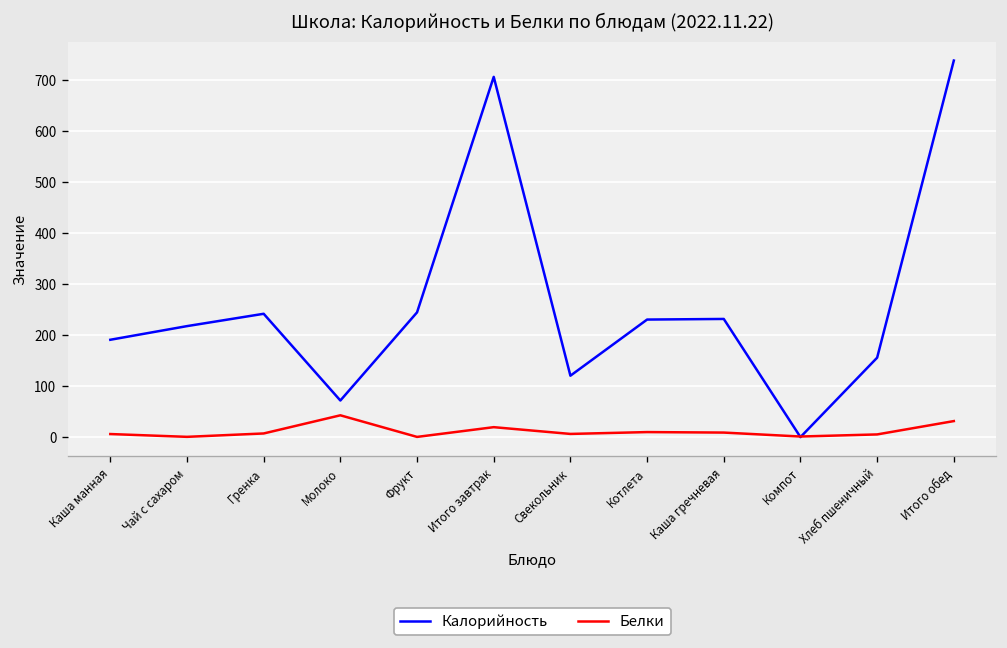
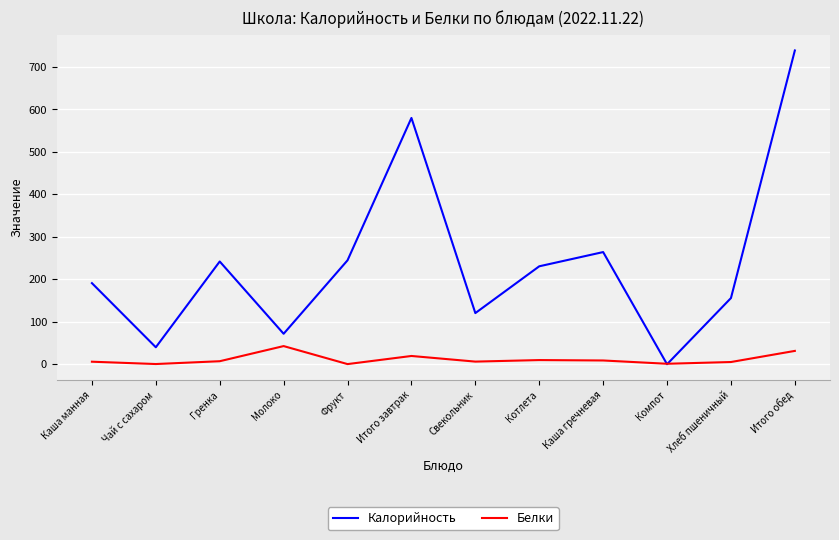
  {
    "Калорийность": {
      "Каша манная": 190,
-     "Чай с сахаром": 220,
+     "Чай с сахаром": 40,
      "Гренка": 240,
      "Молоко": 70,
      "Фрукт": 240,
-     "Итого завтрак": 710,
+     "Итого завтрак": 580,
      "Свекольник": 120,
      "Котлета": 230,
-     "Каша гречневая": 230,
+     "Каша гречневая": 260,
      "Хлеб пшеничный": 160,
      "Итого обед": 740
    },
    "Белки": {
      "Каша манная": 10,
      "Чай с сахаром": 0,
      "Гренка": 10,
      "Молоко": 40,
      "Фрукт": 0,
      "Итого завтрак": 20,
      "Свекольник": 10,
      "Котлета": 10,
      "Каша гречневая": 10,
      "Хлеб пшеничный": 10,
      "Итого обед": 30
    }
  }
